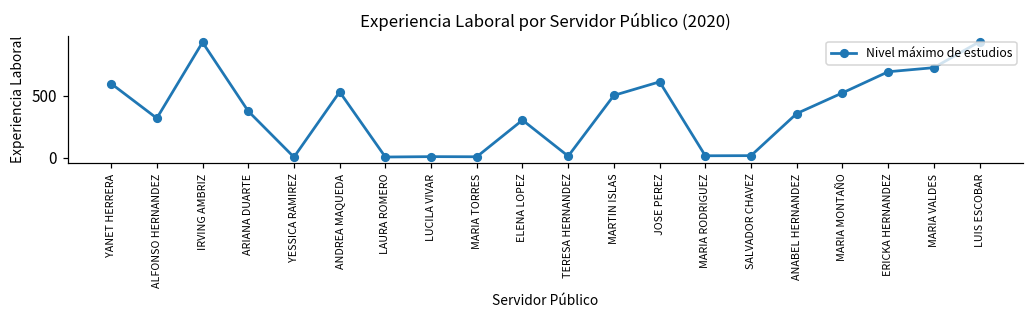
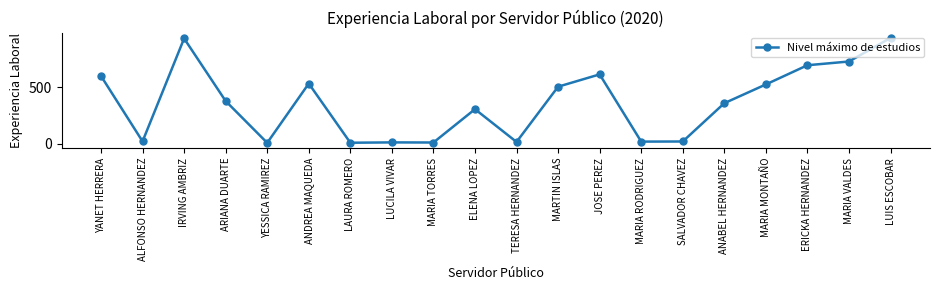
  {
    "YANET HERRERA": 600,
-   "ALFONSO HERNANDEZ": 320,
+   "ALFONSO HERNANDEZ": 20,
    "IRVING AMBRIZ": 930,
    "ARIANA DUARTE": 380,
    "YESSICA RAMIREZ": 10,
    "ANDREA MAQUEDA": 530,
    "LAURA ROMERO": 10,
    "LUCILA VIVAR": 10,
    "MARIA TORRES": 10,
    "ELENA LOPEZ": 300,
    "TERESA HERNANDEZ": 10,
    "MARTIN ISLAS": 500,
    "JOSE PEREZ": 610,
    "MARIA RODRIGUEZ": 20,
    "SALVADOR CHAVEZ": 20,
    "ANABEL HERNANDEZ": 360,
    "MARIA MONTAÑO": 520,
    "ERICKA HERNANDEZ": 690,
    "MARIA VALDES": 730,
    "LUIS ESCOBAR": 940
  }
